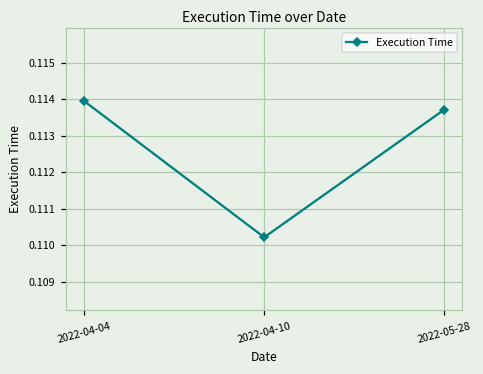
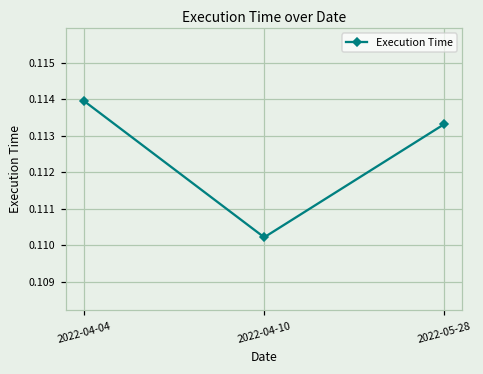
  {
    "2022-04-04": 0.1140,
    "2022-04-10": 0.1102,
-   "2022-05-28": 0.1137
+   "2022-05-28": 0.1133
  }
